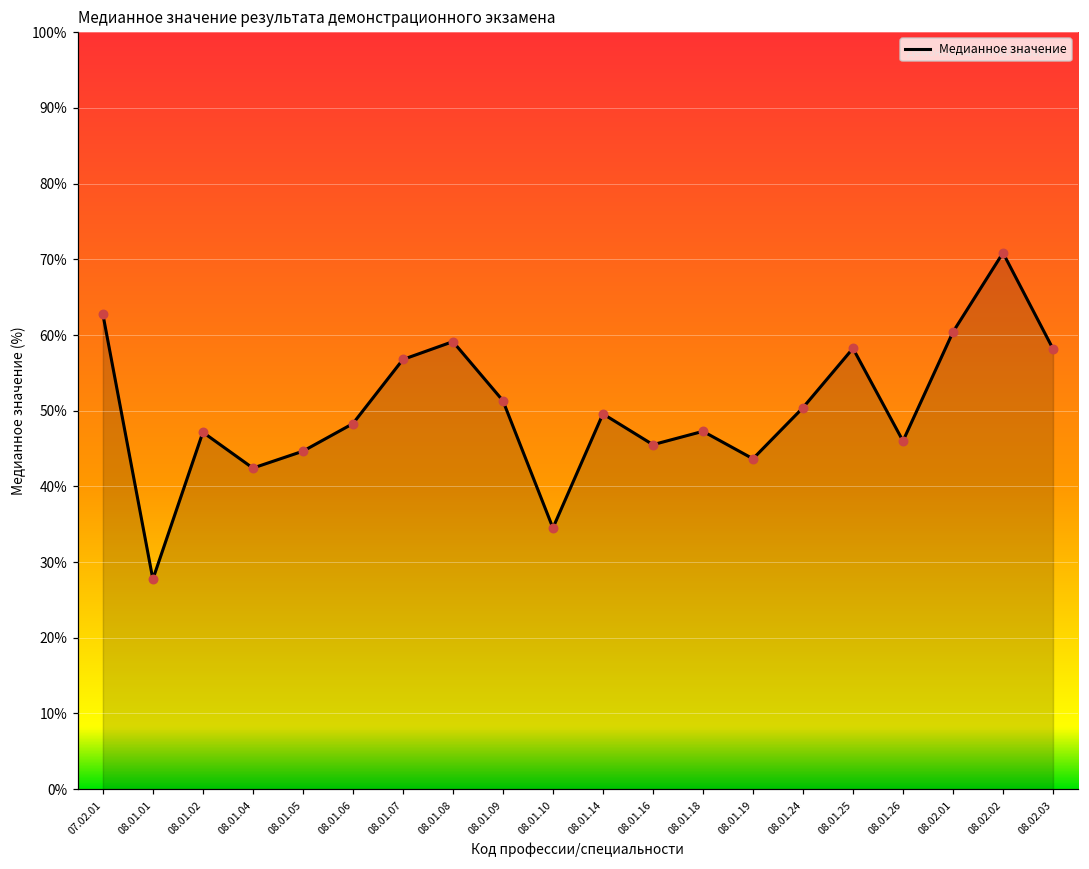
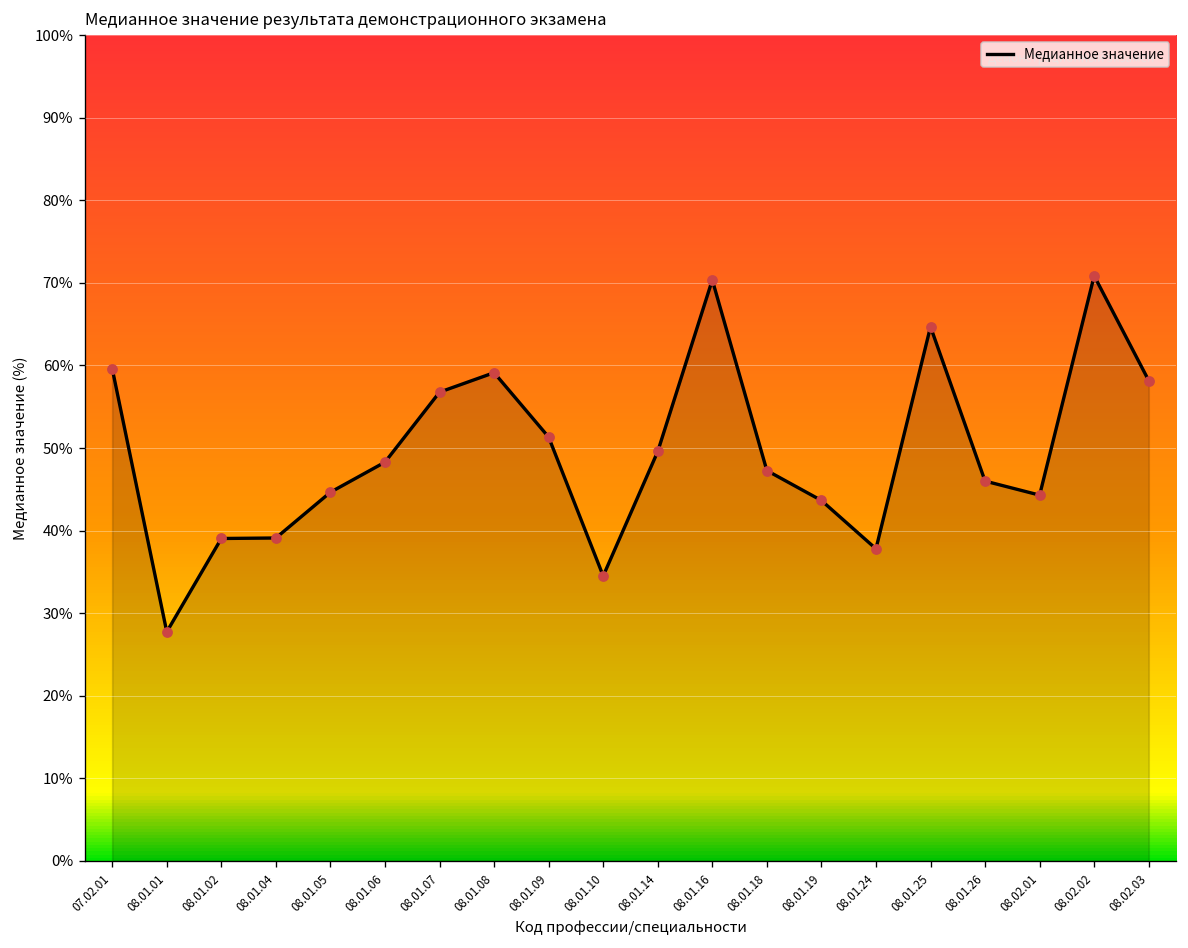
  {
-   "07.02.01": "63%",
+   "07.02.01": "60%",
    "08.01.01": "28%",
-   "08.01.02": "47%",
-   "08.01.04": "42%",
+   "08.01.02": "39%",
+   "08.01.04": "39%",
    "08.01.05": "45%",
    "08.01.06": "48%",
    "08.01.07": "57%",
    "08.01.08": "59%",
    "08.01.09": "51%",
    "08.01.10": "35%",
    "08.01.14": "50%",
-   "08.01.16": "46%",
+   "08.01.16": "70%",
    "08.01.18": "47%",
    "08.01.19": "44%",
-   "08.01.24": "50%",
-   "08.01.25": "58%",
+   "08.01.24": "38%",
+   "08.01.25": "65%",
    "08.01.26": "46%",
-   "08.02.01": "60%",
+   "08.02.01": "44%",
    "08.02.02": "71%",
    "08.02.03": "58%"
  }
